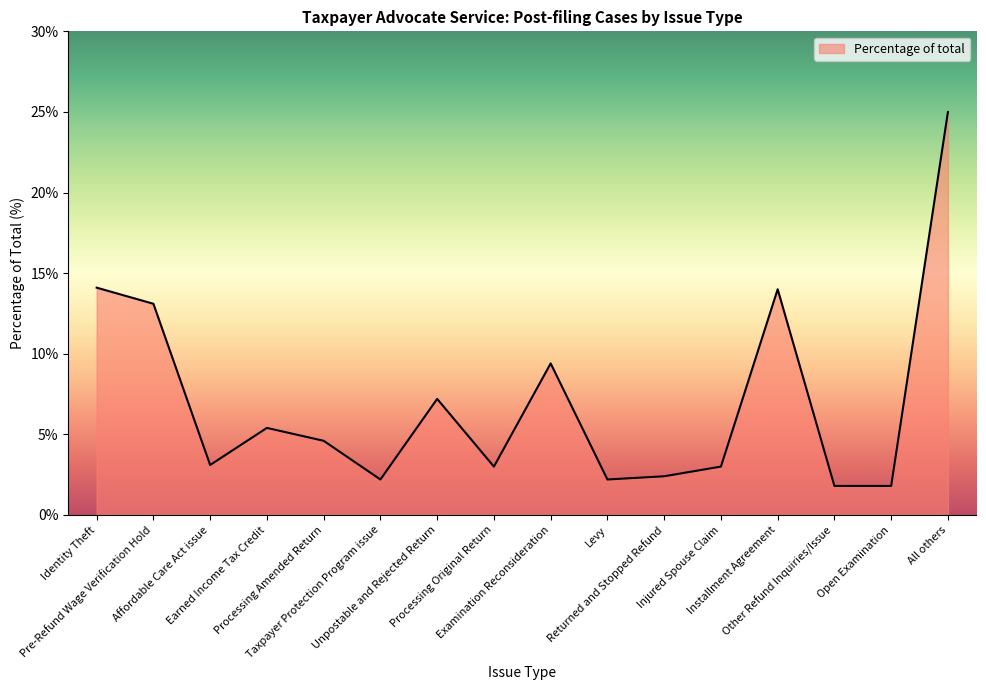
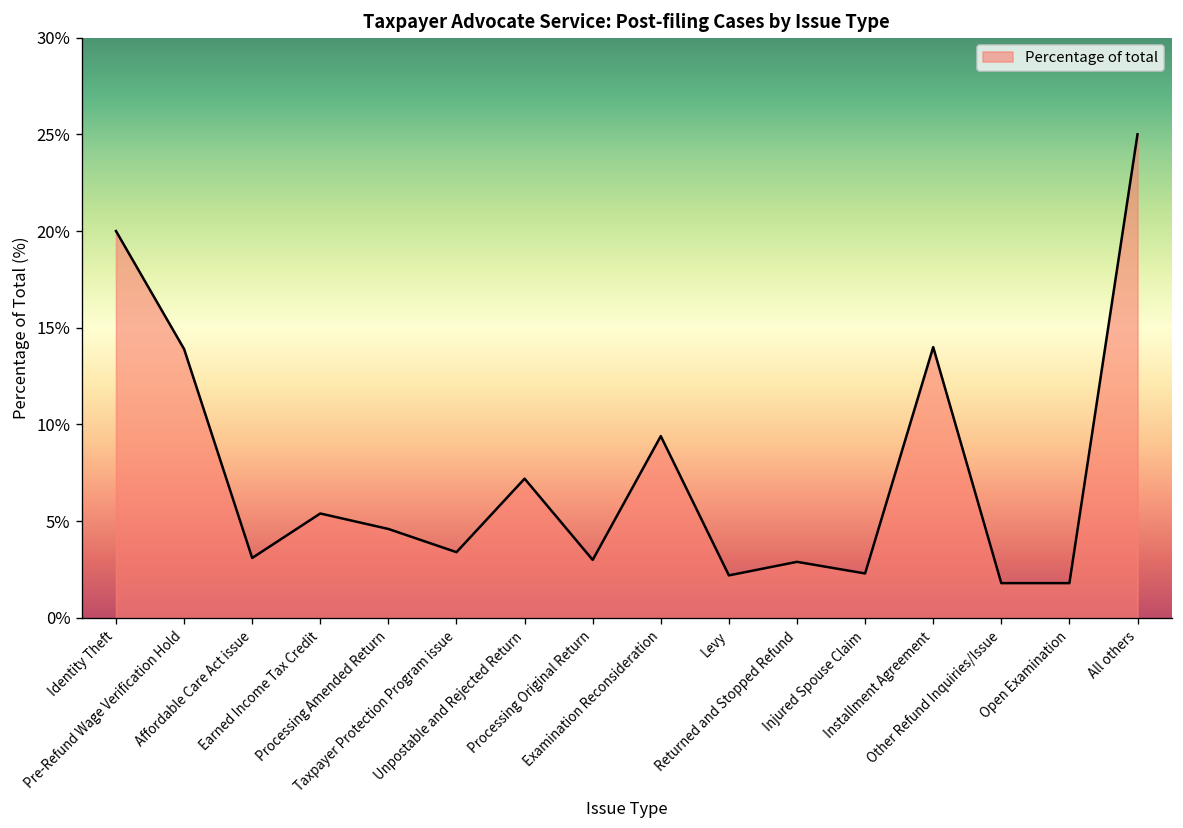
  {
-   "Identity Theft": "14.1%",
-   "Pre-Refund Wage Verification Hold": "13.1%",
+   "Identity Theft": "20.0%",
+   "Pre-Refund Wage Verification Hold": "13.9%",
    "Affordable Care Act issue": "3.1%",
    "Earned Income Tax Credit": "5.4%",
    "Processing Amended Return": "4.6%",
-   "Taxpayer Protection Program issue": "2.2%",
+   "Taxpayer Protection Program issue": "3.4%",
    "Unpostable and Rejected Return": "7.2%",
    "Processing Original Return": "3.0%",
    "Examination Reconsideration": "9.4%",
    "Levy": "2.2%",
-   "Returned and Stopped Refund": "2.4%",
-   "Injured Spouse Claim": "3.0%",
+   "Returned and Stopped Refund": "2.9%",
+   "Injured Spouse Claim": "2.3%",
    "Installment Agreement": "14.0%",
    "Other Refund Inquiries/Issue": "1.8%",
    "Open Examination": "1.8%",
    "All others": "25.0%"
  }
